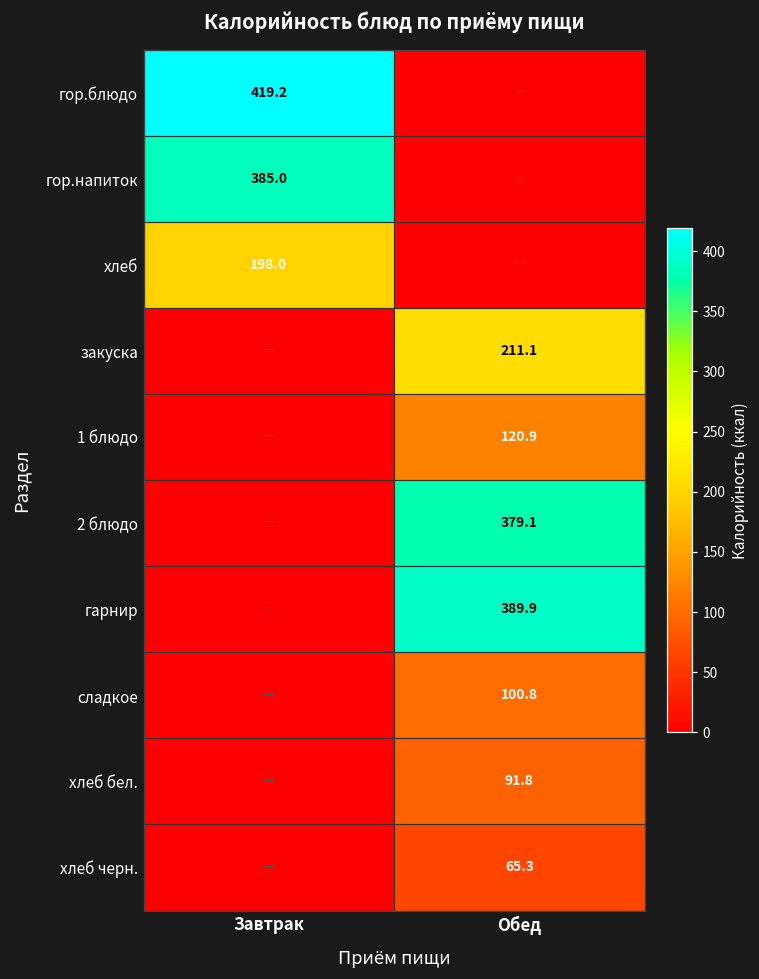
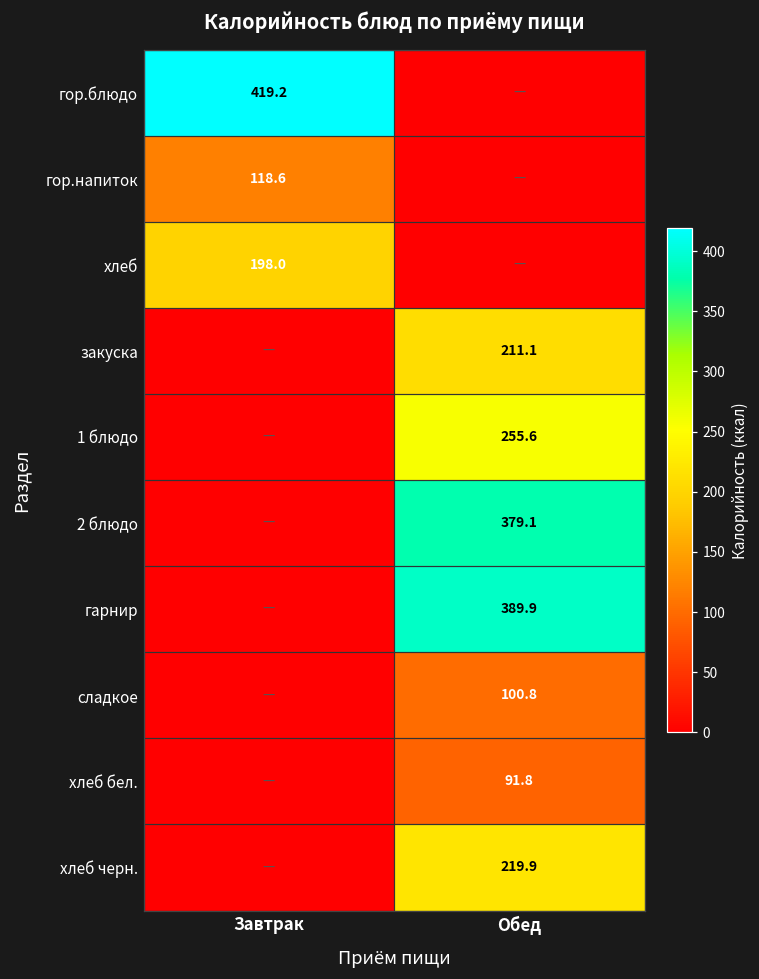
  {
    "гор.блюдо": {
      "Завтрак": 419.2
    },
    "гор.напиток": {
-     "Завтрак": 385.0
+     "Завтрак": 118.6
    },
    "хлеб": {
      "Завтрак": 198.0
    },
    "закуска": {
      "Обед": 211.1
    },
    "1 блюдо": {
-     "Обед": 120.9
+     "Обед": 255.6
    },
    "2 блюдо": {
      "Обед": 379.1
    },
    "гарнир": {
      "Обед": 389.9
    },
    "сладкое": {
      "Обед": 100.8
    },
    "хлеб бел.": {
      "Обед": 91.8
    },
    "хлеб черн.": {
-     "Обед": 65.3
+     "Обед": 219.9
    }
  }
